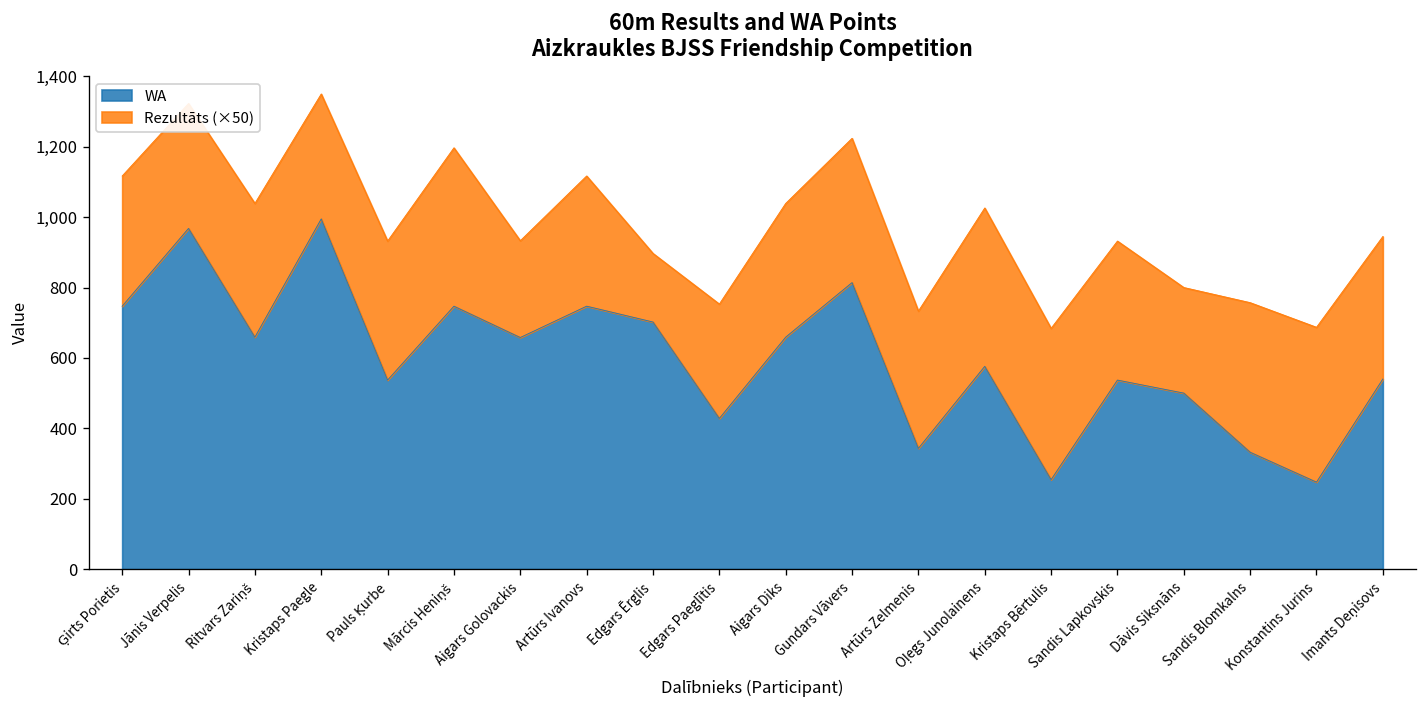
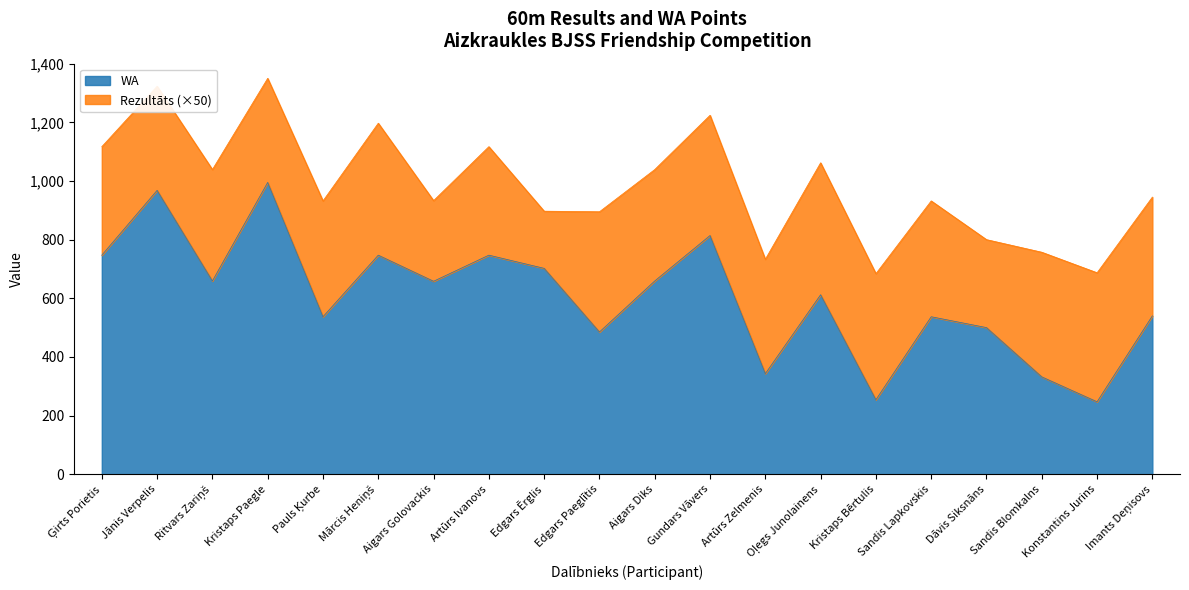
  {
    "WA": {
      "Ģirts Porietis": "750",
      "Jānis Verpelis": "970",
      "Ritvars Zariņš": "660",
      "Kristaps Paegle": "1,000",
      "Pauls Ķurbe": "540",
      "Mārcis Heniņš": "750",
      "Aigars Golovackis": "660",
      "Artūrs Ivanovs": "750",
      "Edgars Ērglis": "700",
-     "Edgars Paeglītis": "430",
+     "Edgars Paeglītis": "490",
      "Aigars Diks": "660",
      "Gundars Vāvers": "810",
      "Artūrs Zelmenis": "340",
-     "Oļegs Junolainens": "580",
+     "Oļegs Junolainens": "610",
      "Kristaps Bērtulis": "250",
      "Sandis Lapkovskis": "540",
      "Dāvis Siksnāns": "500",
      "Sandis Blomkalns": "330",
      "Konstantins Jurins": "250",
      "Imants Deņisovs": "540"
    },
    "Rezultāts (×50)": {
      "Ģirts Porietis": "370",
      "Ritvars Zariņš": "380",
      "Kristaps Paegle": "360",
      "Pauls Ķurbe": "400",
      "Mārcis Heniņš": "450",
      "Aigars Golovackis": "280",
      "Artūrs Ivanovs": "370",
      "Edgars Ērglis": "200",
-     "Edgars Paeglītis": "330",
+     "Edgars Paeglītis": "410",
      "Aigars Diks": "380",
      "Gundars Vāvers": "410",
      "Artūrs Zelmenis": "390",
      "Oļegs Junolainens": "450",
      "Kristaps Bērtulis": "430",
      "Sandis Lapkovskis": "400",
      "Dāvis Siksnāns": "300",
      "Sandis Blomkalns": "430",
      "Konstantins Jurins": "440",
      "Imants Deņisovs": "410"
    }
  }
